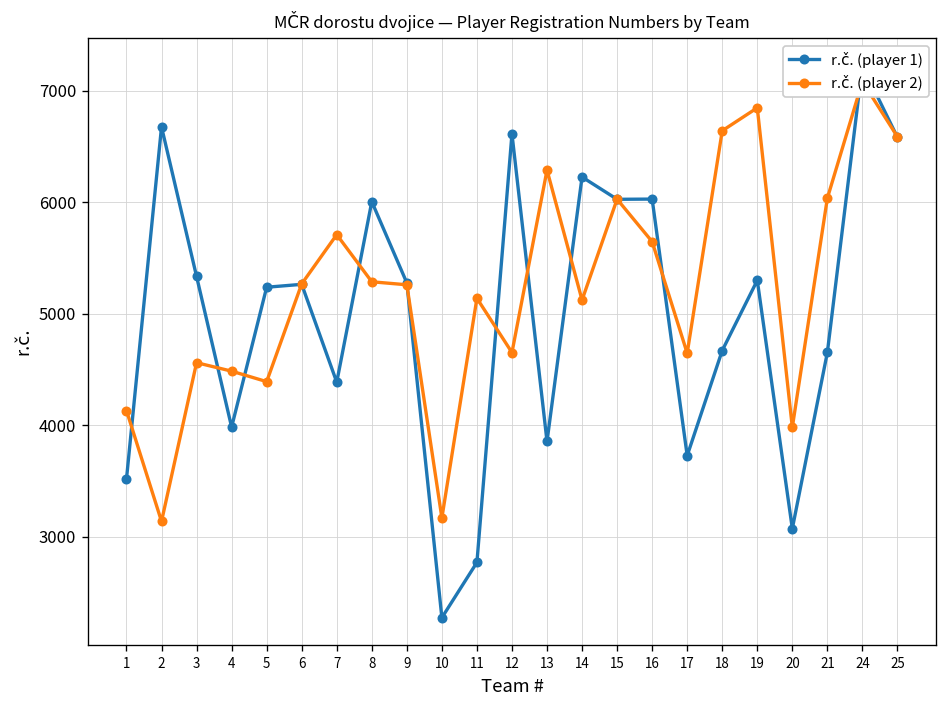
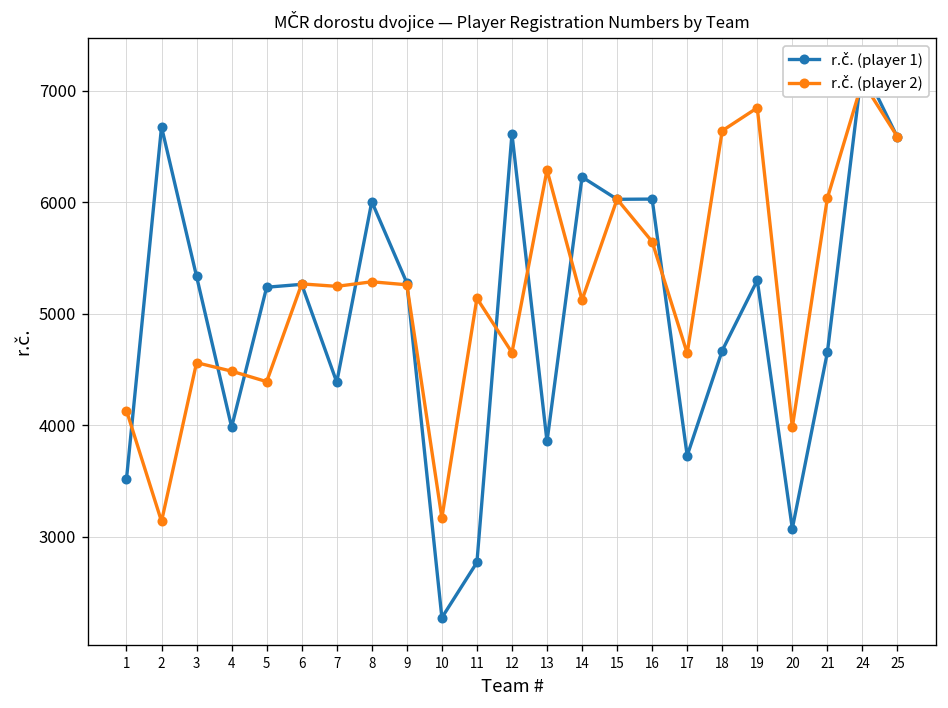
  {
    "r.č. (player 1)": {
      "1": 3500,
      "2": 6700,
      "3": 5300,
      "4": 4000,
      "5": 5200,
      "7": 4400,
      "8": 6000,
      "10": 2300,
      "11": 2800,
      "12": 6600,
      "13": 3900,
      "14": 6200,
      "16": 6000,
      "17": 3700,
      "18": 4700,
      "19": 5300,
      "20": 3100,
      "21": 4700
    },
    "r.č. (player 2)": {
      "1": 4100,
      "2": 3100,
      "3": 4600,
      "4": 4500,
      "5": 4400,
-     "7": 5700,
+     "7": 5200,
      "8": 5300,
      "10": 3200,
      "11": 5100,
      "12": 4700,
      "13": 6300,
      "14": 5100,
      "16": 5600,
      "17": 4600,
      "18": 6600,
      "19": 6800,
      "20": 4000,
      "21": 6000
    }
  }
